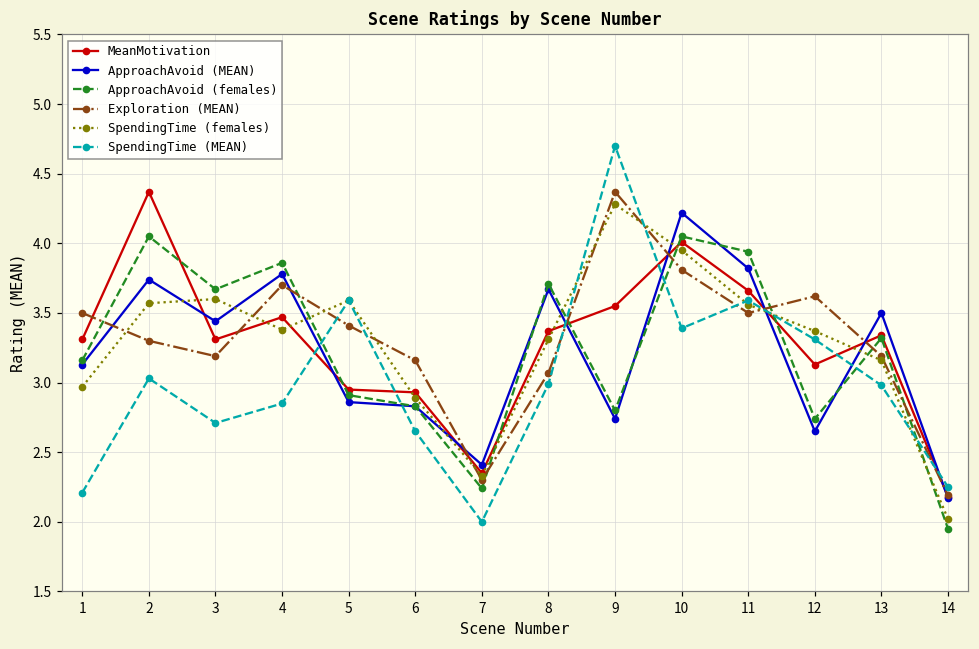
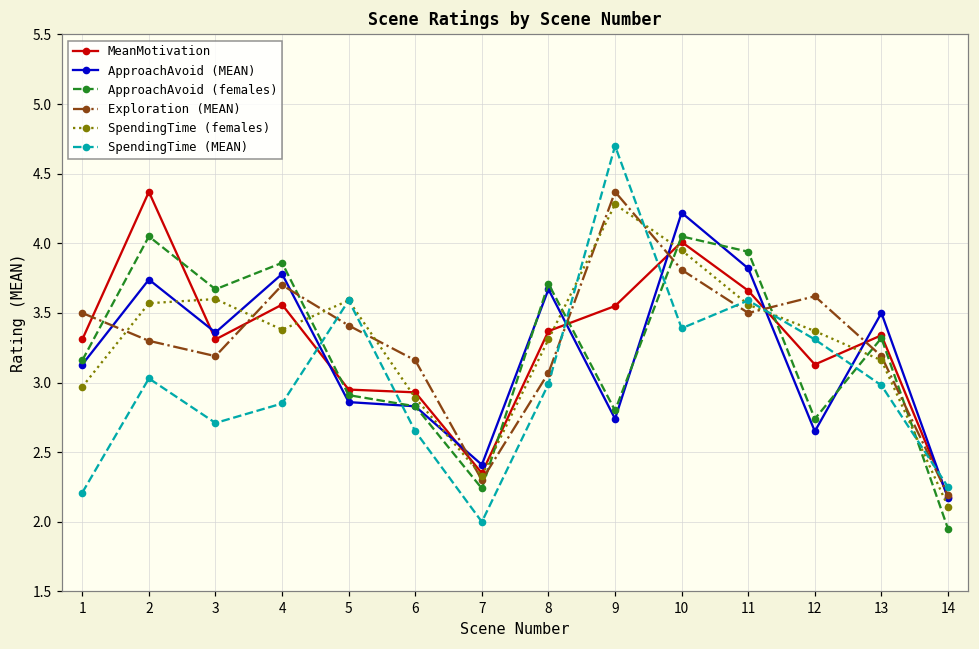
  {
    "MeanMotivation": {
      "1": 3.31,
      "2": 4.37,
      "3": 3.31,
-     "4": 3.47,
+     "4": 3.56,
      "5": 2.95,
      "6": 2.93,
      "8": 3.37,
      "9": 3.55,
      "10": 4.01,
      "11": 3.66,
      "12": 3.13
    },
    "ApproachAvoid (MEAN)": {
      "1": 3.13,
      "2": 3.74,
-     "3": 3.44,
+     "3": 3.36,
      "4": 3.78,
      "5": 2.86,
      "7": 2.41,
      "8": 3.67,
      "9": 2.74,
      "10": 4.22,
      "11": 3.82,
      "12": 2.65,
      "13": 3.50
    },
    "ApproachAvoid (females)": {
      "1": 3.16,
      "2": 4.05,
      "3": 3.67,
      "4": 3.86,
      "5": 2.91,
      "7": 2.24,
      "8": 3.71,
      "9": 2.80,
      "10": 4.05,
      "11": 3.94,
      "12": 2.74,
      "14": 1.95
    },
    "Exploration (MEAN)": {
      "1": 3.50,
      "2": 3.30,
      "3": 3.19,
      "4": 3.70,
      "5": 3.41,
      "6": 3.16,
      "7": 2.30,
      "8": 3.07,
      "9": 4.37,
      "10": 3.81,
      "11": 3.50,
      "12": 3.62,
      "13": 3.19
    },
    "SpendingTime (females)": {
      "1": 2.97,
      "2": 3.57,
      "3": 3.60,
      "4": 3.38,
      "6": 2.89,
      "8": 3.31,
      "9": 4.28,
      "10": 3.95,
      "11": 3.56,
      "12": 3.37,
      "13": 3.16,
-     "14": 2.02
+     "14": 2.11
    },
    "SpendingTime (MEAN)": {
      "1": 2.21,
      "2": 3.03,
      "3": 2.71,
      "4": 2.85,
      "6": 2.65,
      "7": 2.00,
      "8": 2.99,
      "9": 4.70,
      "10": 3.39,
      "11": 3.59,
      "12": 3.31,
      "13": 2.98,
      "14": 2.25
    }
  }
